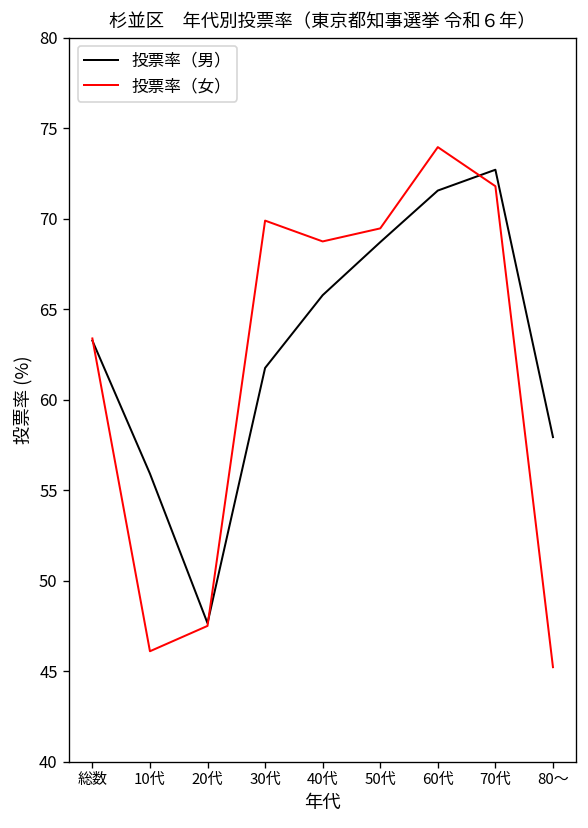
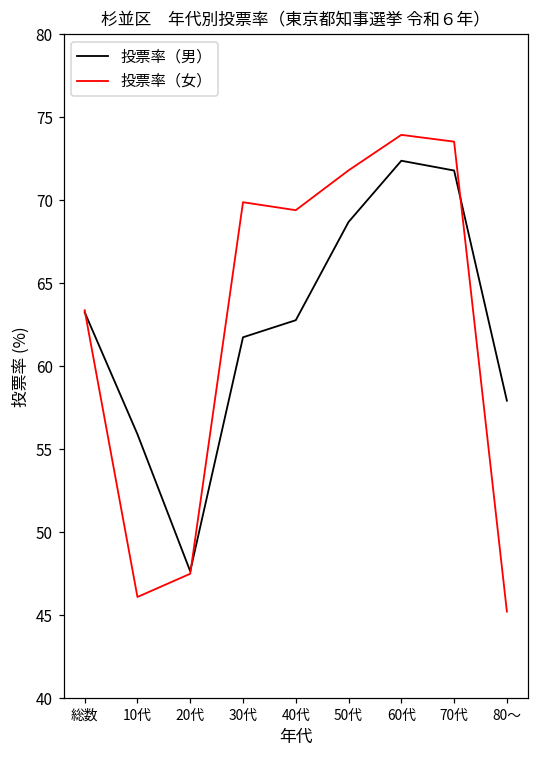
  {
    "投票率（男）": {
      "10代": 55.9,
      "30代": 61.8,
-     "40代": 65.8,
+     "40代": 62.8,
      "50代": 68.7,
-     "60代": 71.6,
-     "70代": 72.7,
+     "60代": 72.4,
+     "70代": 71.8,
      "80～": 57.9
    },
    "投票率（女）": {
      "10代": 46.1,
      "30代": 69.9,
-     "40代": 68.7,
-     "50代": 69.5,
+     "40代": 69.4,
+     "50代": 71.8,
      "60代": 74.0,
-     "70代": 71.8,
+     "70代": 73.5,
      "80～": 45.2
    }
  }
